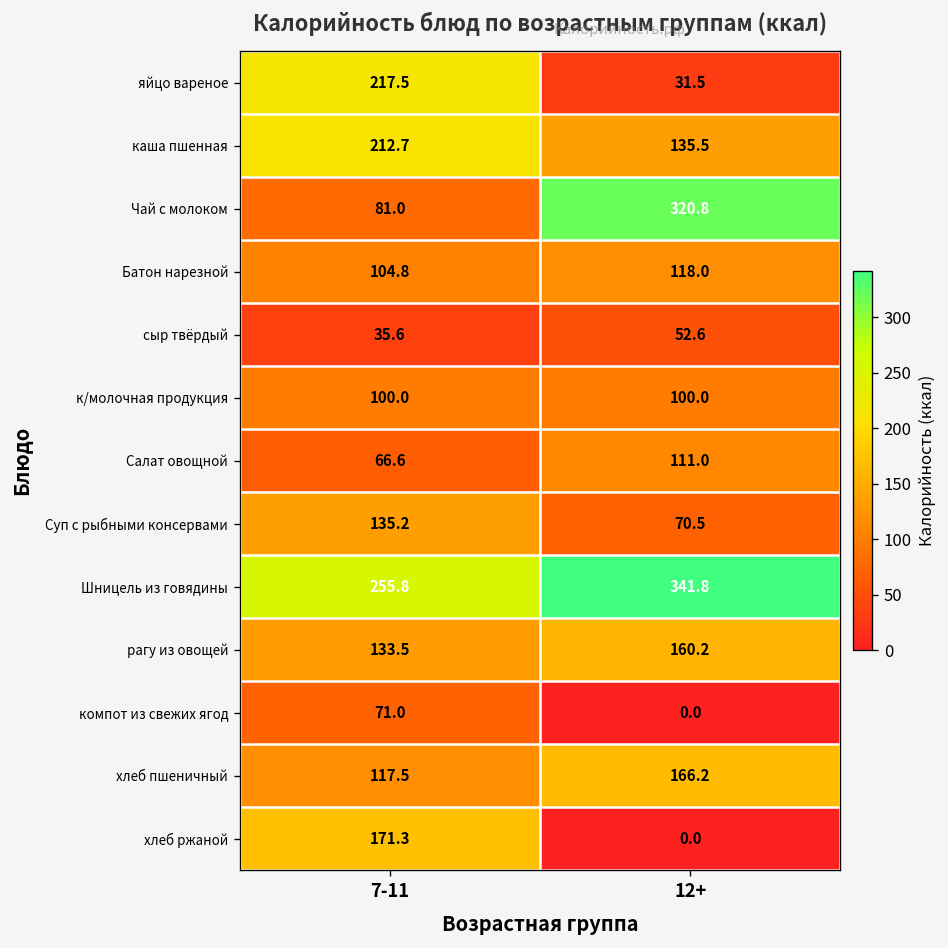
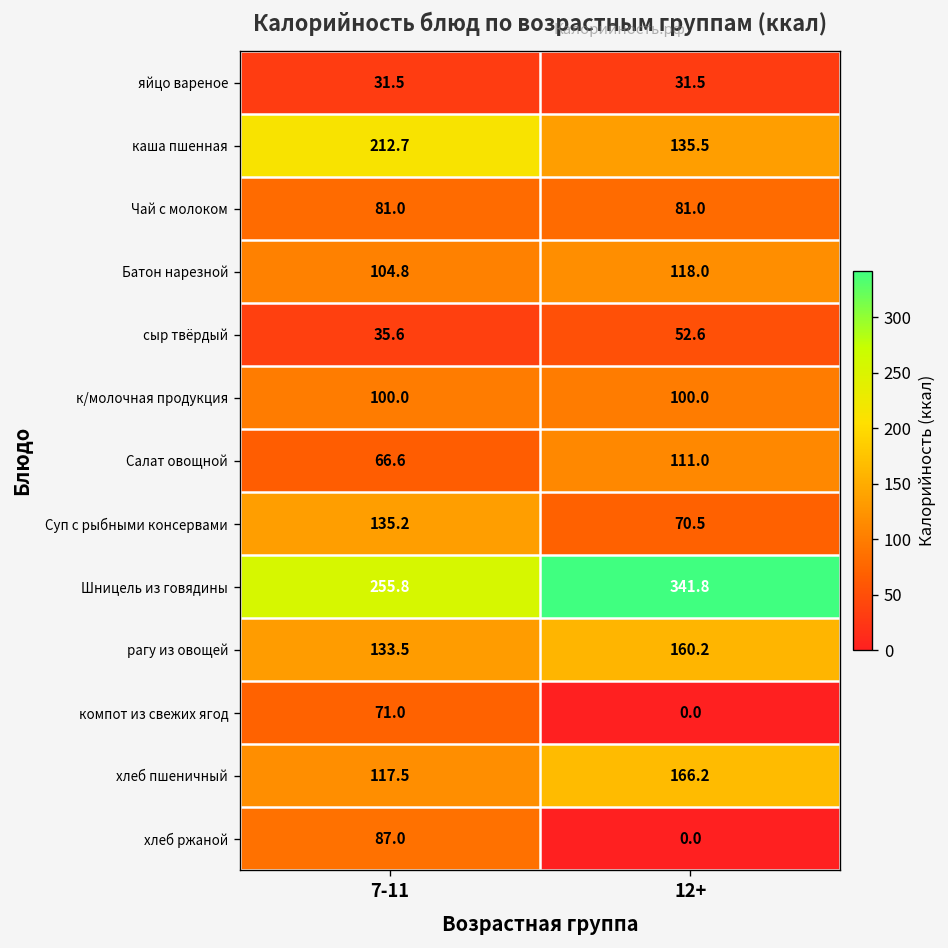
  {
    "яйцо вареное": {
-     "7-11": 217.5,
+     "7-11": 31.5,
      "12+": 31.5
    },
    "каша пшенная": {
      "7-11": 212.7,
      "12+": 135.5
    },
    "Чай с молоком": {
      "7-11": 81.0,
-     "12+": 320.8
+     "12+": 81.0
    },
    "Батон нарезной": {
      "7-11": 104.8,
      "12+": 118.0
    },
    "сыр твёрдый": {
      "7-11": 35.6,
      "12+": 52.6
    },
    "к/молочная продукция": {
      "7-11": 100.0,
      "12+": 100.0
    },
    "Салат овощной": {
      "7-11": 66.6,
      "12+": 111.0
    },
    "Суп с рыбными консервами": {
      "7-11": 135.2,
      "12+": 70.5
    },
    "Шницель из говядины": {
      "7-11": 255.8,
      "12+": 341.8
    },
    "рагу из овощей": {
      "7-11": 133.5,
      "12+": 160.2
    },
    "компот из свежих ягод": {
      "7-11": 71.0,
      "12+": 0.0
    },
    "хлеб пшеничный": {
      "7-11": 117.5,
      "12+": 166.2
    },
    "хлеб ржаной": {
-     "7-11": 171.3,
+     "7-11": 87.0,
      "12+": 0.0
    }
  }
